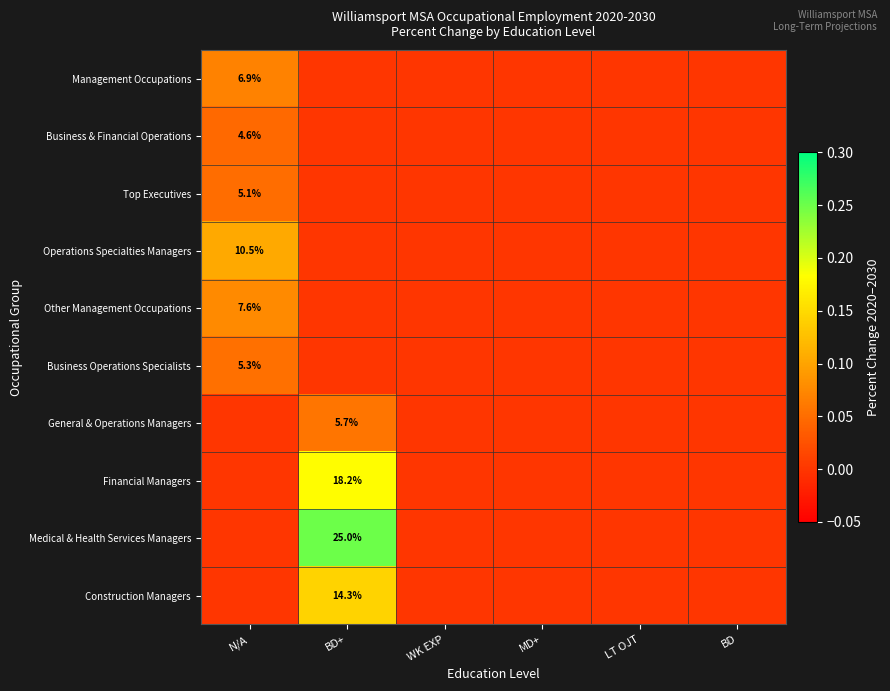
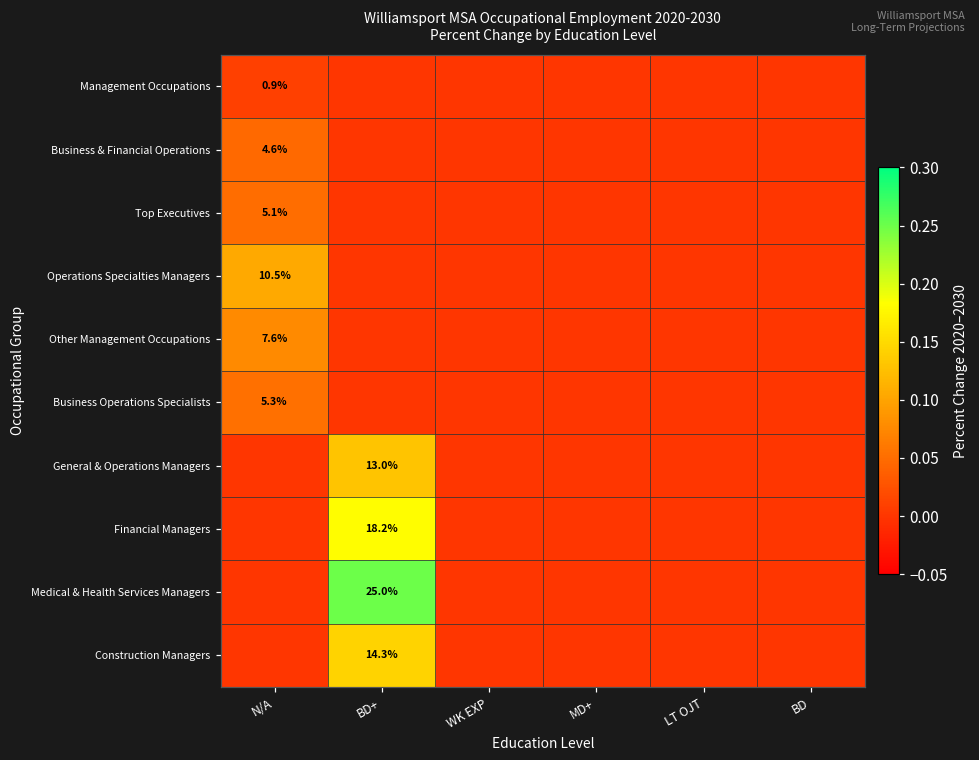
  {
    "Management Occupations": {
-     "N/A": "6.9%"
+     "N/A": "0.9%"
    },
    "Business & Financial Operations": {
      "N/A": "4.6%"
    },
    "Top Executives": {
      "N/A": "5.1%"
    },
    "Operations Specialties Managers": {
      "N/A": "10.5%"
    },
    "Other Management Occupations": {
      "N/A": "7.6%"
    },
    "Business Operations Specialists": {
      "N/A": "5.3%"
    },
    "General & Operations Managers": {
-     "BD+": "5.7%"
+     "BD+": "13.0%"
    },
    "Financial Managers": {
      "BD+": "18.2%"
    },
    "Medical & Health Services Managers": {
      "BD+": "25.0%"
    },
    "Construction Managers": {
      "BD+": "14.3%"
    }
  }
